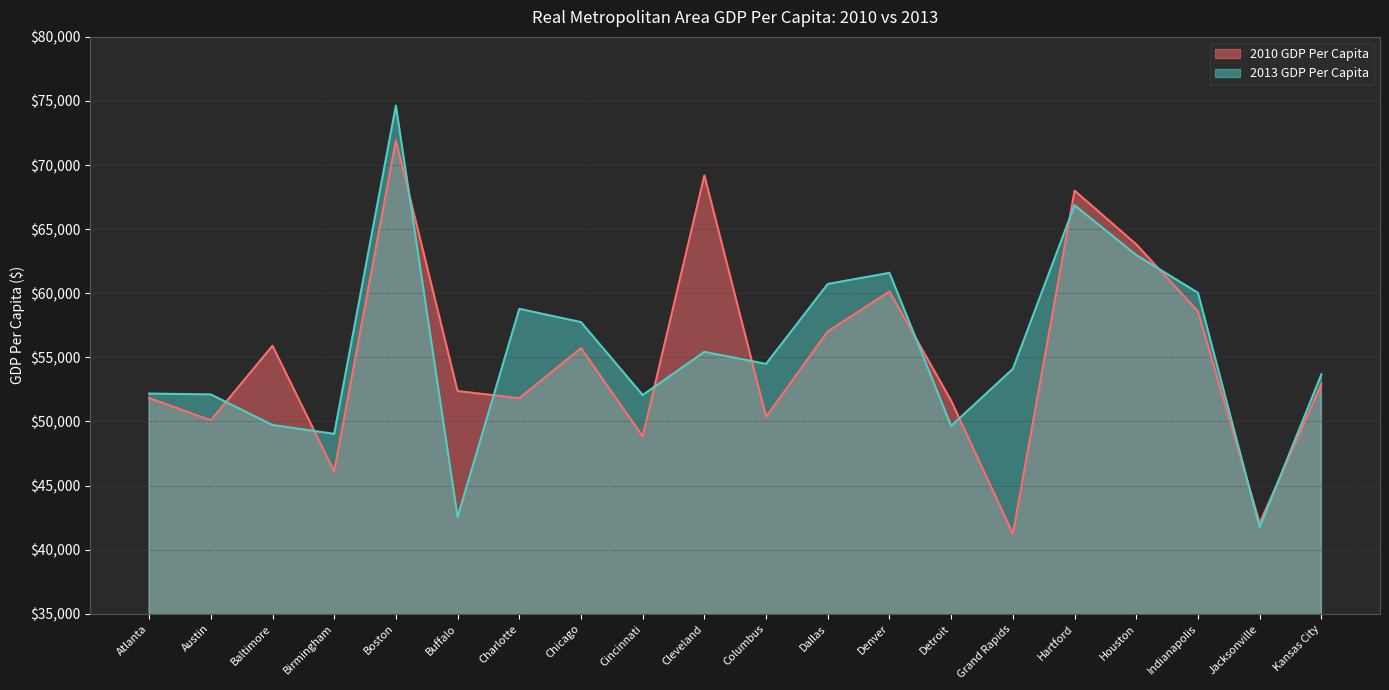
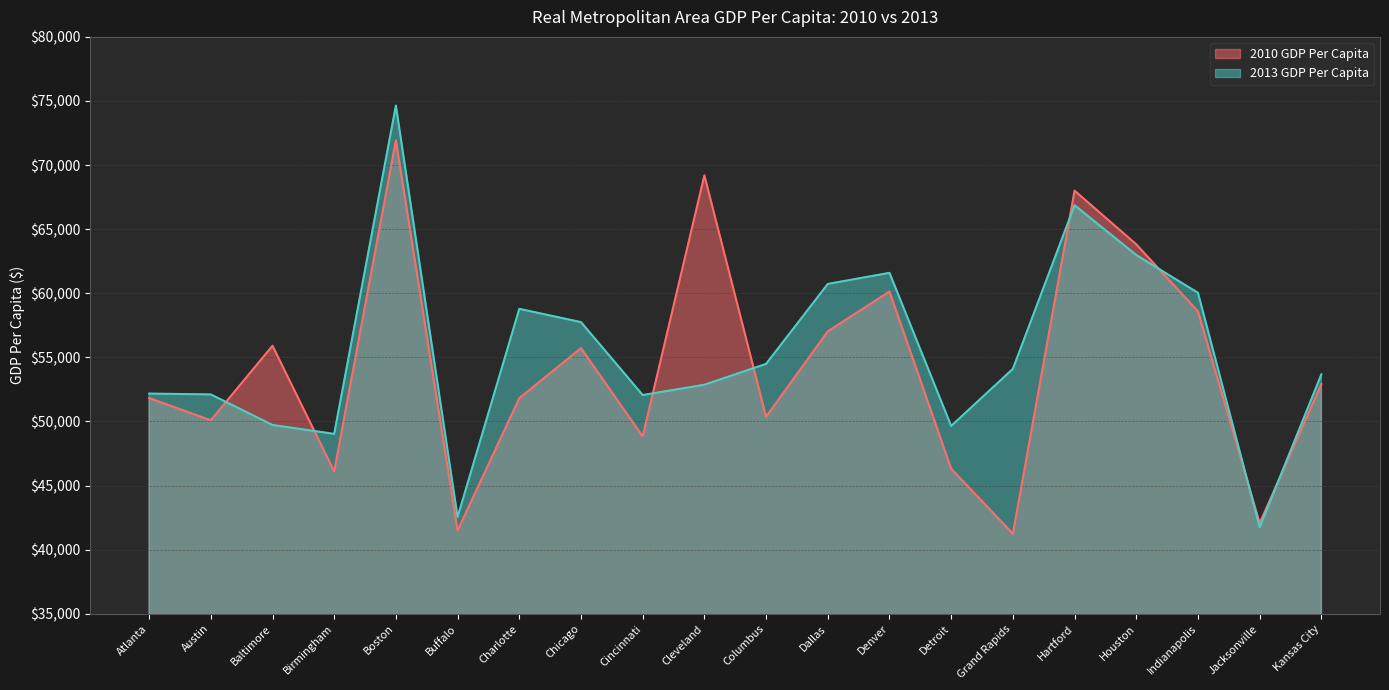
  {
    "2010 GDP Per Capita": {
      "Atlanta": "$51,800",
      "Austin": "$50,100",
      "Baltimore": "$55,900",
      "Birmingham": "$46,100",
      "Boston": "$71,900",
-     "Buffalo": "$52,400",
+     "Buffalo": "$41,500",
      "Charlotte": "$51,800",
      "Chicago": "$55,700",
      "Cincinnati": "$48,800",
      "Cleveland": "$69,200",
      "Columbus": "$50,400",
      "Dallas": "$57,000",
      "Denver": "$60,100",
-     "Detroit": "$51,600",
+     "Detroit": "$46,300",
      "Grand Rapids": "$41,200",
      "Hartford": "$68,000",
      "Houston": "$63,800",
      "Indianapolis": "$58,600",
      "Jacksonville": "$42,100",
      "Kansas City": "$52,900"
    },
    "2013 GDP Per Capita": {
      "Atlanta": "$52,200",
      "Austin": "$52,100",
      "Baltimore": "$49,700",
      "Birmingham": "$49,000",
      "Boston": "$74,600",
      "Buffalo": "$42,600",
      "Charlotte": "$58,800",
      "Chicago": "$57,800",
      "Cincinnati": "$52,100",
-     "Cleveland": "$55,400",
+     "Cleveland": "$52,900",
      "Columbus": "$54,500",
      "Dallas": "$60,700",
      "Denver": "$61,600",
      "Detroit": "$49,700",
      "Grand Rapids": "$54,100",
      "Hartford": "$66,900",
      "Houston": "$63,000",
      "Indianapolis": "$60,000",
      "Jacksonville": "$41,800",
      "Kansas City": "$53,700"
    }
  }
